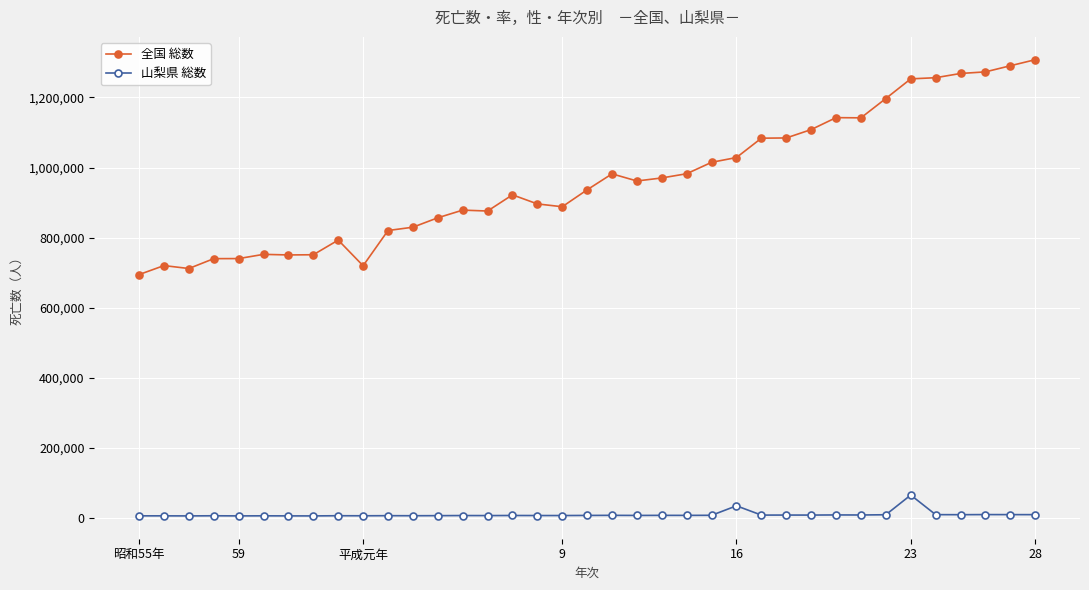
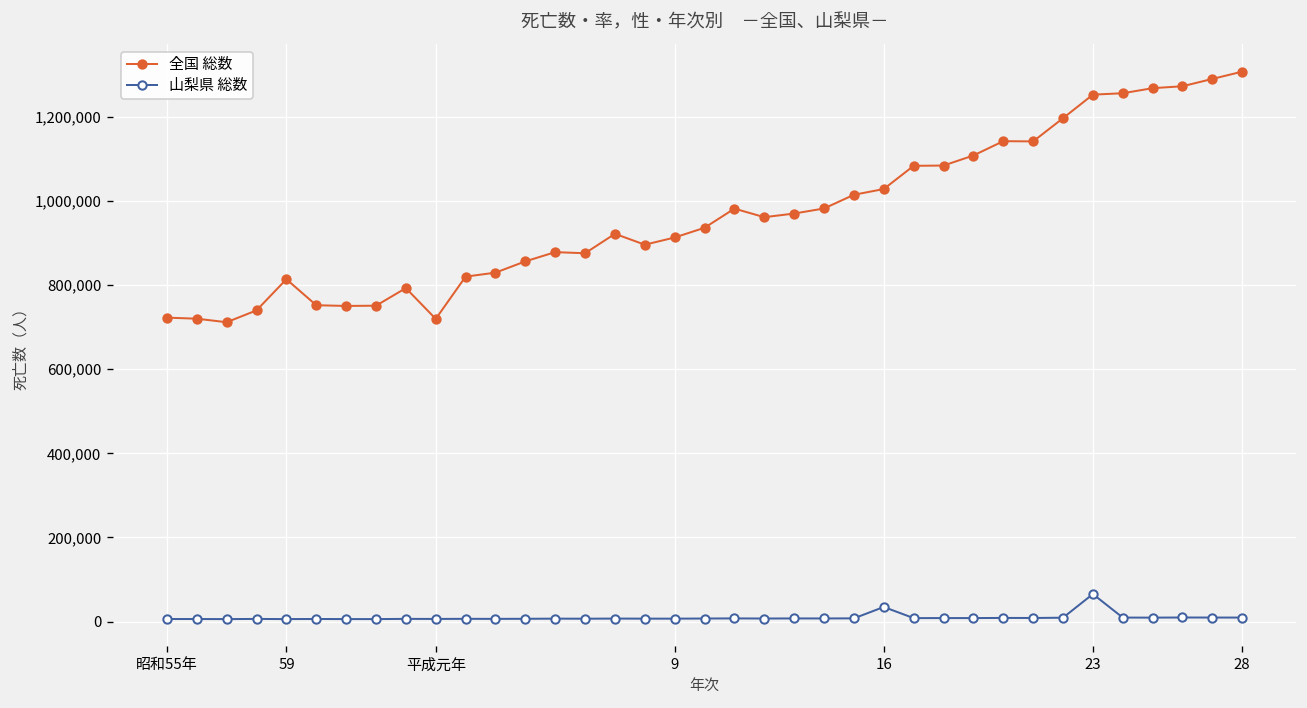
  {
    "全国 総数": {
-     "昭和55年": "690,000",
-     "59": "740,000",
+     "昭和55年": "720,000",
+     "59": "810,000",
      "平成元年": "720,000",
-     "9": "890,000",
+     "9": "910,000",
      "16": "1,030,000",
      "23": "1,250,000",
      "28": "1,310,000"
    },
    "山梨県 総数": {
      "昭和55年": "10,000",
      "59": "10,000",
      "平成元年": "10,000",
      "9": "10,000",
      "16": "30,000",
      "23": "70,000",
      "28": "10,000"
    }
  }
